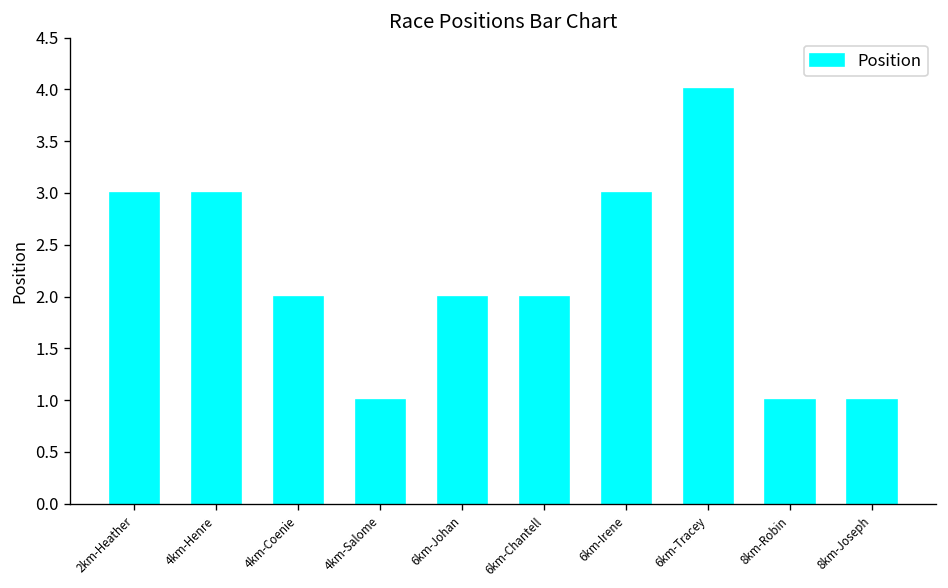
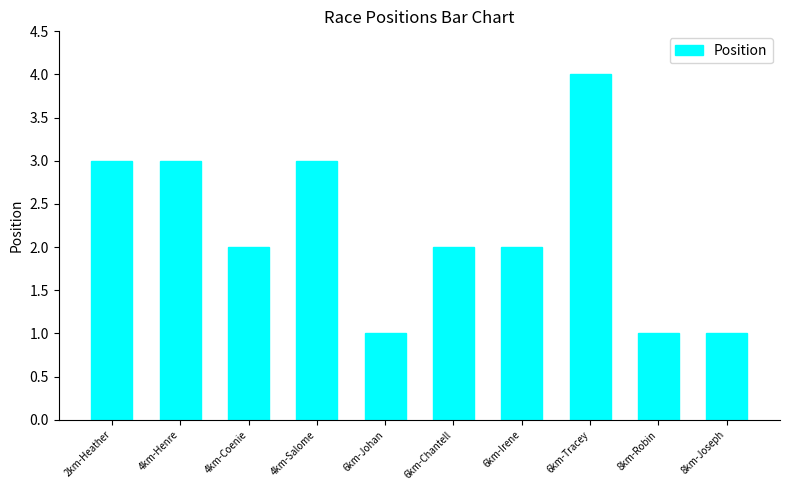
  {
    "2km-Heather": 3,
    "4km-Henre": 3,
    "4km-Coenie": 2,
-   "4km-Salome": 1,
-   "6km-Johan": 2,
+   "4km-Salome": 3,
+   "6km-Johan": 1,
    "6km-Chantell": 2,
-   "6km-Irene": 3,
+   "6km-Irene": 2,
    "6km-Tracey": 4,
    "8km-Robin": 1,
    "8km-Joseph": 1
  }
